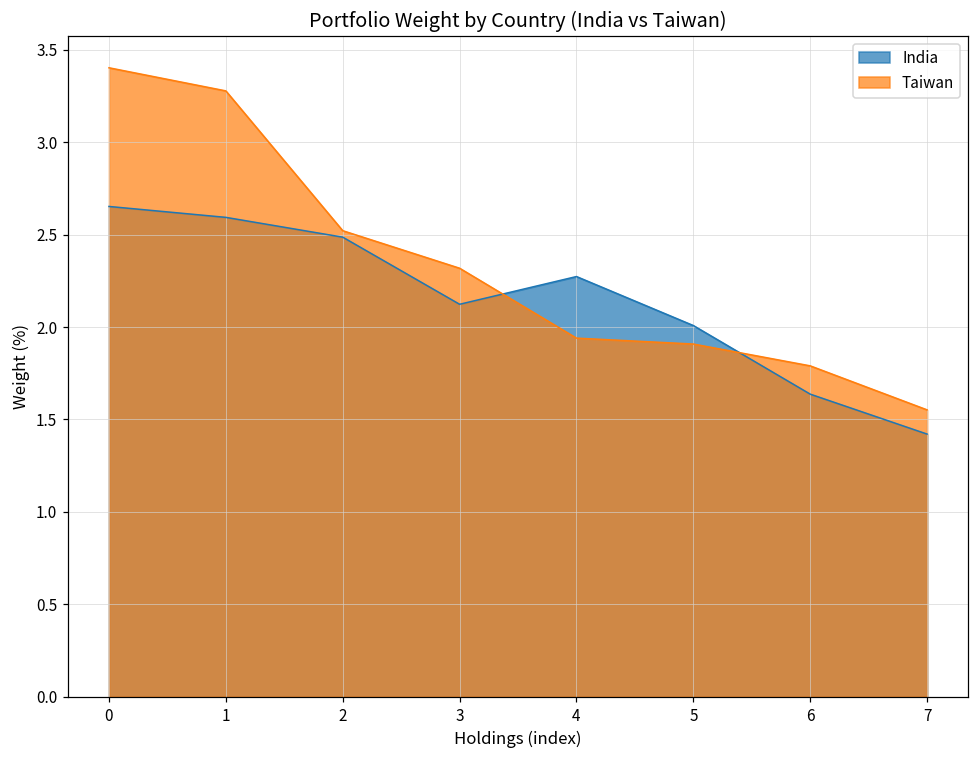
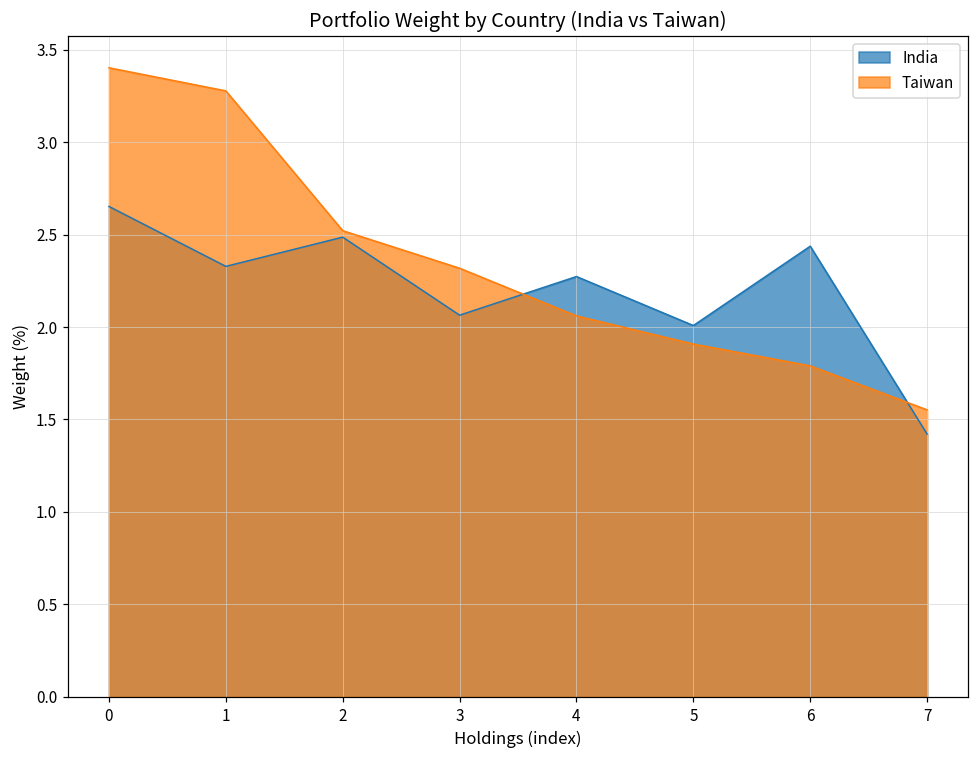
  {
    "India": {
      "0": 2.65,
-     "1": 2.59,
+     "1": 2.33,
      "2": 2.49,
-     "3": 2.12,
+     "3": 2.06,
      "4": 2.27,
      "5": 2.01,
-     "6": 1.64,
+     "6": 2.44,
      "7": 1.42
    },
    "Taiwan": {
      "0": 3.40,
      "1": 3.28,
      "2": 2.52,
      "3": 2.32,
-     "4": 1.94,
+     "4": 2.06,
      "5": 1.91,
      "6": 1.79,
      "7": 1.55
    }
  }
